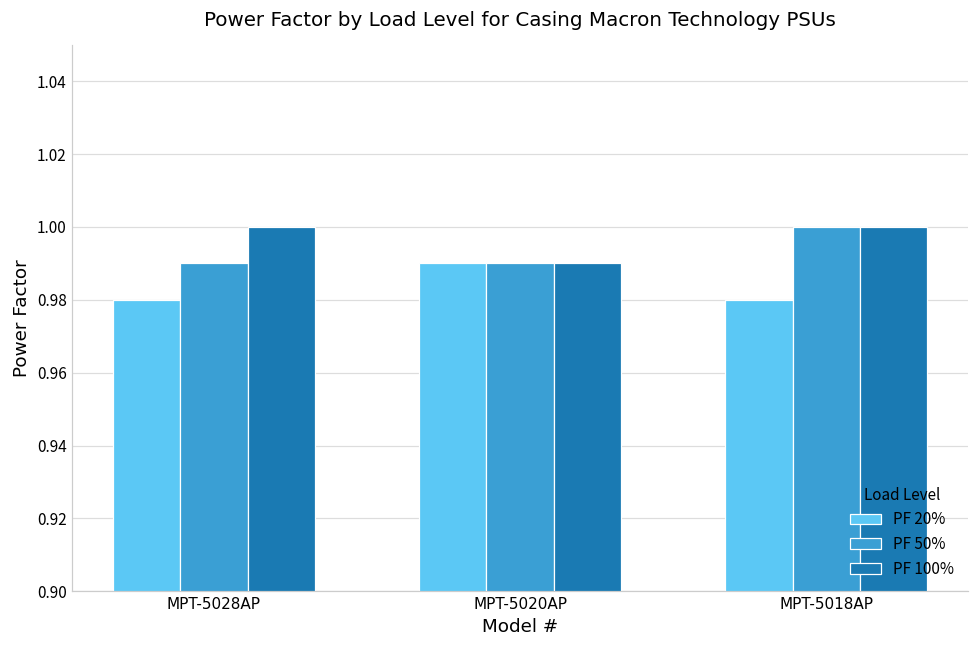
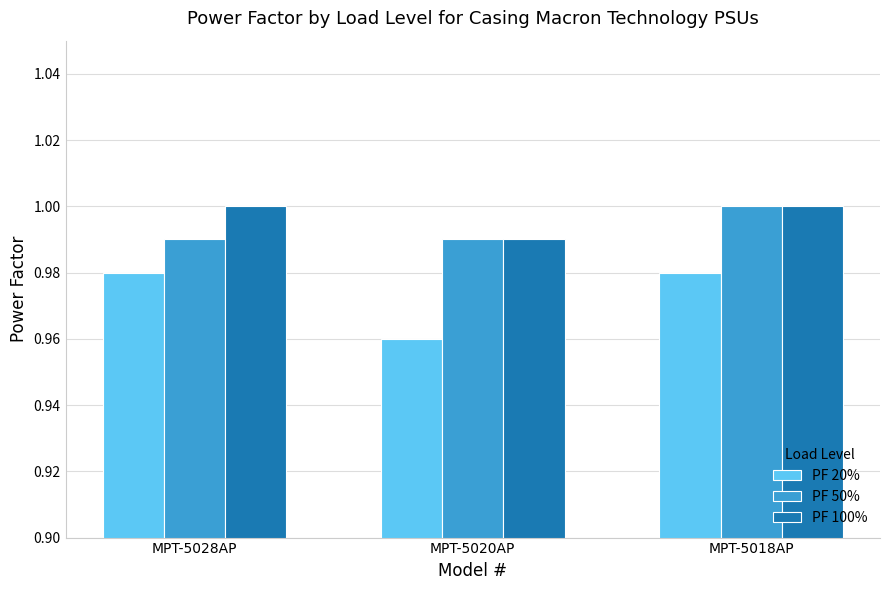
  {
    "PF 20%": {
      "MPT-5028AP": 0.98,
-     "MPT-5020AP": 0.99,
+     "MPT-5020AP": 0.96,
      "MPT-5018AP": 0.98
    }
  }
